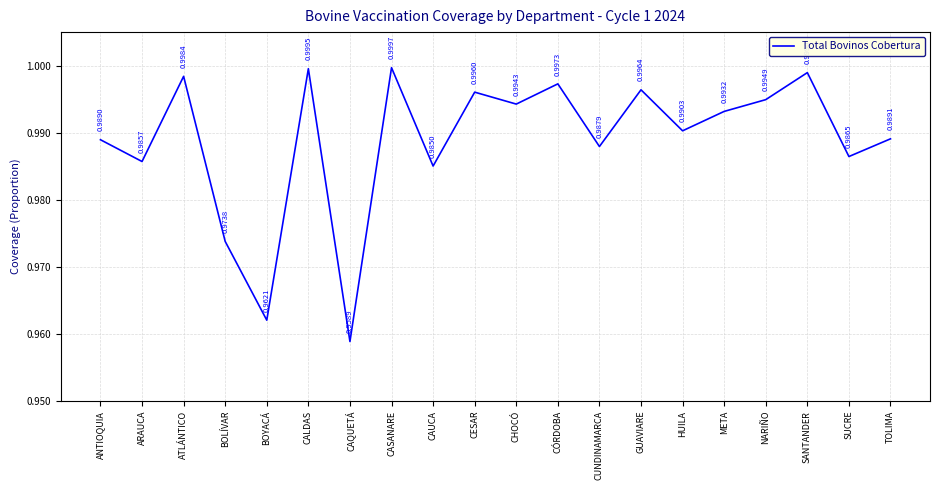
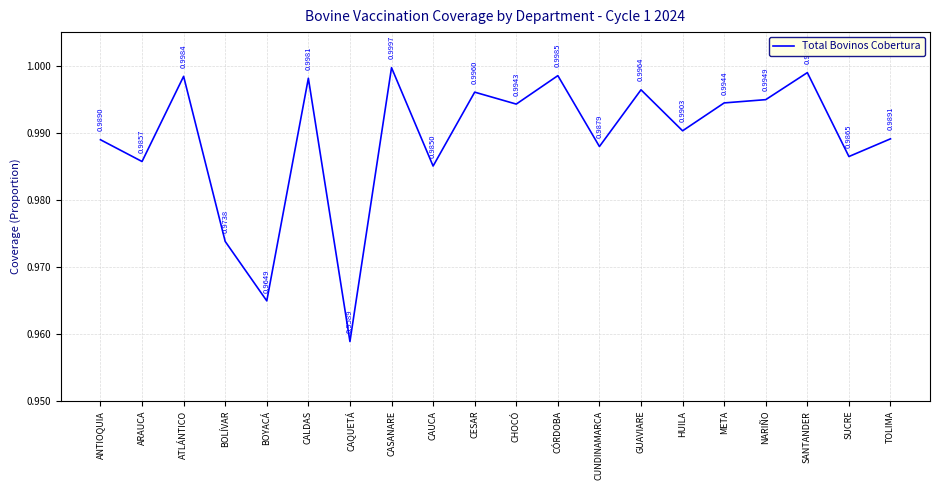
  {
    "ANTIOQUIA": 0.9890,
    "ARAUCA": 0.9857,
    "ATLÁNTICO": 0.9984,
    "BOLÍVAR": 0.9738,
-   "BOYACÁ": 0.9621,
-   "CALDAS": 0.9995,
+   "BOYACÁ": 0.9649,
+   "CALDAS": 0.9981,
    "CAQUETÁ": 0.9589,
    "CASANARE": 0.9997,
    "CAUCA": 0.9850,
    "CESAR": 0.9960,
    "CHOCÓ": 0.9943,
-   "CÓRDOBA": 0.9973,
+   "CÓRDOBA": 0.9985,
    "CUNDINAMARCA": 0.9879,
    "GUAVIARE": 0.9964,
    "HUILA": 0.9903,
-   "META": 0.9932,
+   "META": 0.9944,
    "NARIÑO": 0.9949,
    "SUCRE": 0.9865,
    "TOLIMA": 0.9891
  }
